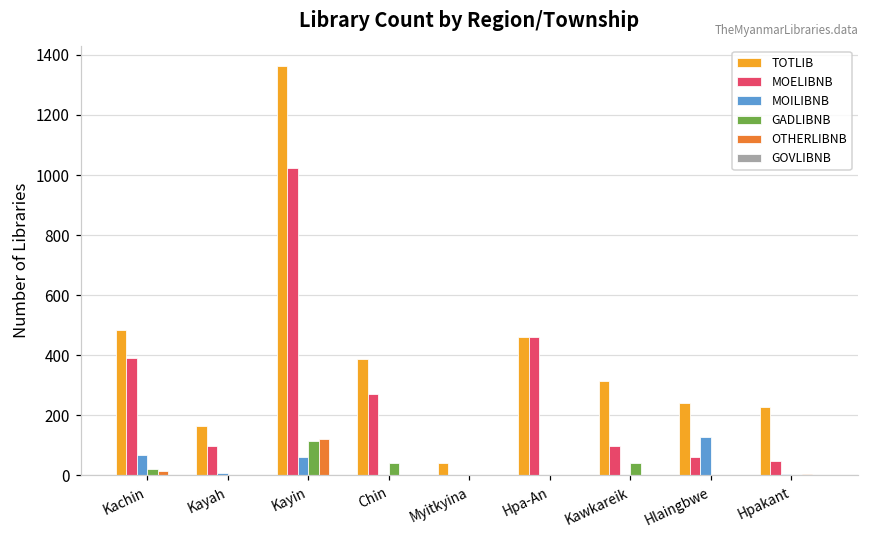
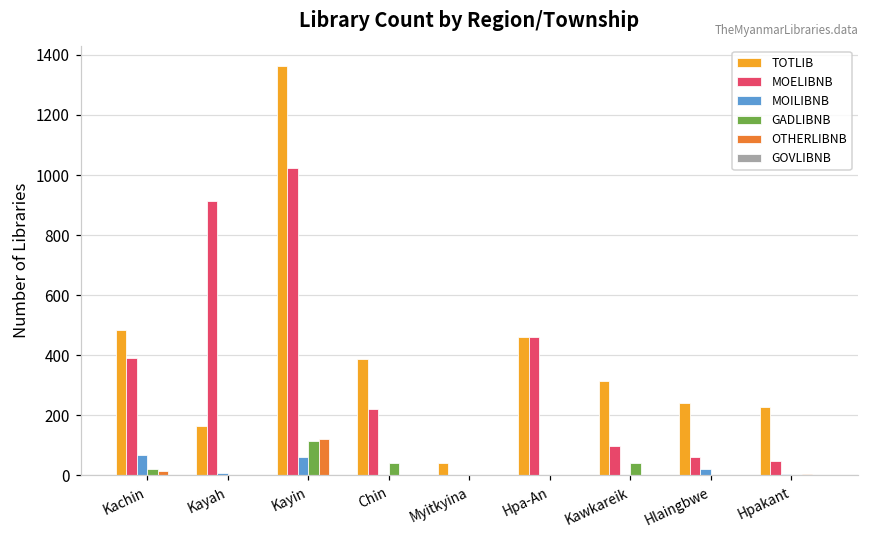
  {
    "MOELIBNB": {
      "Kachin": 390,
-     "Kayah": 100,
+     "Kayah": 910,
      "Kayin": 1030,
-     "Chin": 270,
+     "Chin": 220,
      "Myitkyina": 0,
      "Hpa-An": 460,
      "Kawkareik": 100,
      "Hlaingbwe": 60,
      "Hpakant": 50
    },
    "MOILIBNB": {
      "Kachin": 70,
      "Kayin": 60,
      "Myitkyina": 0,
      "Hpa-An": 0,
-     "Hlaingbwe": 130
+     "Hlaingbwe": 20
    },
    "GADLIBNB": {
      "Kachin": 20,
      "Kayin": 120,
      "Chin": 40,
      "Myitkyina": 0,
      "Hpa-An": 0,
      "Kawkareik": 40,
      "Hlaingbwe": 0,
      "Hpakant": 0
    },
    "GOVLIBNB": {
      "Kachin": 0,
      "Kayah": 0,
      "Kayin": 0,
      "Chin": 0,
      "Myitkyina": 0,
      "Hpa-An": 0,
      "Kawkareik": 0,
      "Hlaingbwe": 0,
      "Hpakant": 0
    }
  }
